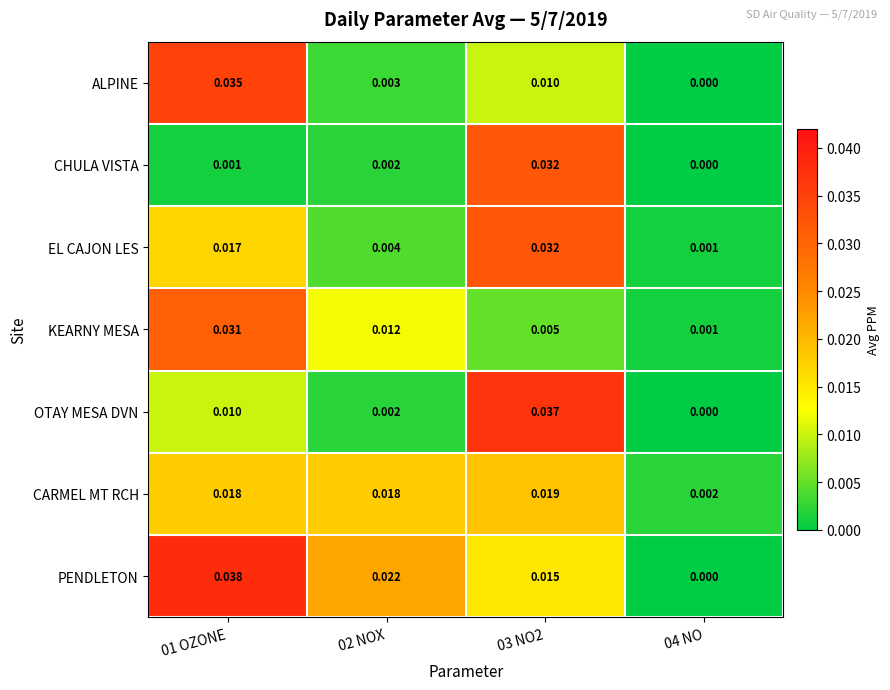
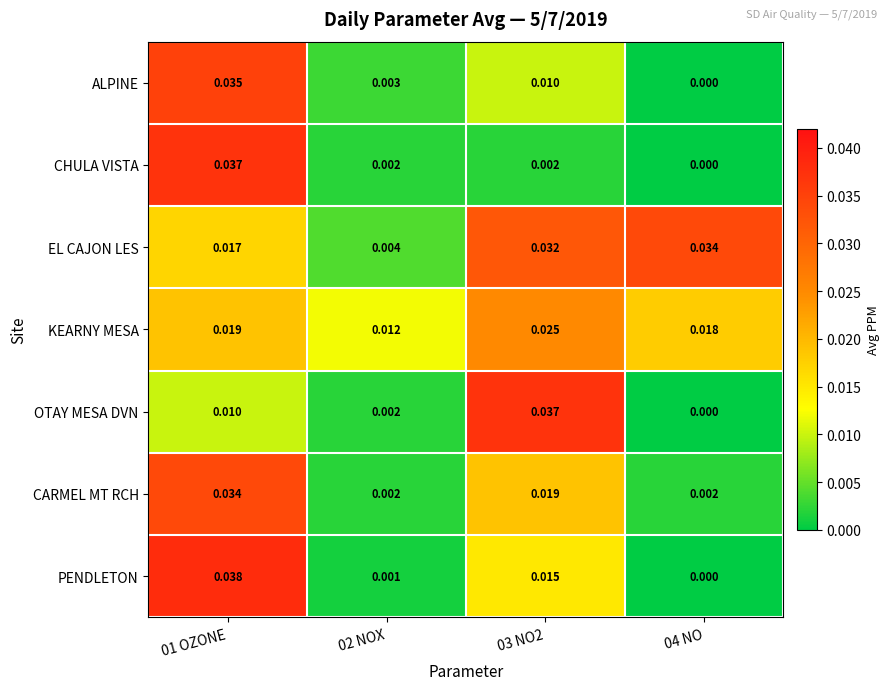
  {
    "ALPINE": {
      "01 OZONE": 0.035,
      "02 NOX": 0.003,
      "03 NO2": 0.010,
      "04 NO": 0.000
    },
    "CHULA VISTA": {
-     "01 OZONE": 0.001,
+     "01 OZONE": 0.037,
      "02 NOX": 0.002,
-     "03 NO2": 0.032,
+     "03 NO2": 0.002,
      "04 NO": 0.000
    },
    "EL CAJON LES": {
      "01 OZONE": 0.017,
      "02 NOX": 0.004,
      "03 NO2": 0.032,
-     "04 NO": 0.001
+     "04 NO": 0.034
    },
    "KEARNY MESA": {
-     "01 OZONE": 0.031,
+     "01 OZONE": 0.019,
      "02 NOX": 0.012,
-     "03 NO2": 0.005,
-     "04 NO": 0.001
+     "03 NO2": 0.025,
+     "04 NO": 0.018
    },
    "OTAY MESA DVN": {
      "01 OZONE": 0.010,
      "02 NOX": 0.002,
      "03 NO2": 0.037,
      "04 NO": 0.000
    },
    "CARMEL MT RCH": {
-     "01 OZONE": 0.018,
-     "02 NOX": 0.018,
+     "01 OZONE": 0.034,
+     "02 NOX": 0.002,
      "03 NO2": 0.019,
      "04 NO": 0.002
    },
    "PENDLETON": {
      "01 OZONE": 0.038,
-     "02 NOX": 0.022,
+     "02 NOX": 0.001,
      "03 NO2": 0.015,
      "04 NO": 0.000
    }
  }
